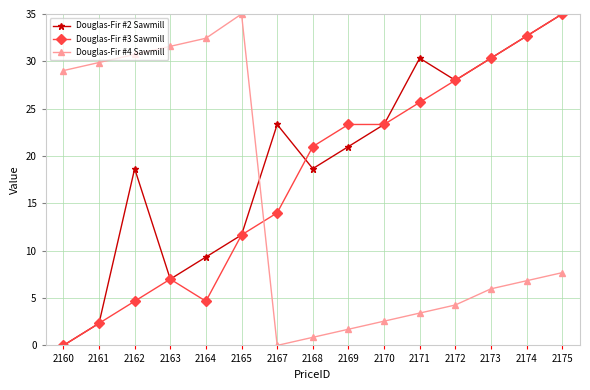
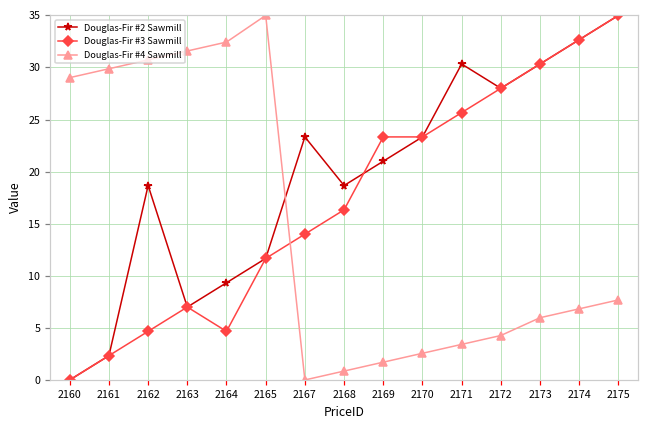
  {
    "Douglas-Fir #2 Sawmill": {
      "2162": 19,
      "2164": 9,
      "2167": 23,
      "2168": 19,
      "2169": 21,
      "2171": 30
    },
    "Douglas-Fir #3 Sawmill": {
      "2162": 5,
      "2164": 5,
      "2167": 14,
-     "2168": 21,
+     "2168": 16,
      "2169": 23,
      "2171": 26
    },
    "Douglas-Fir #4 Sawmill": {
      "2160": 29,
      "2161": 30,
      "2163": 32,
      "2164": 32,
      "2165": 35,
      "2167": 0,
      "2168": 1,
      "2169": 2,
      "2170": 3,
      "2171": 3,
      "2172": 4,
      "2173": 6,
      "2174": 7,
      "2175": 8
    }
  }
